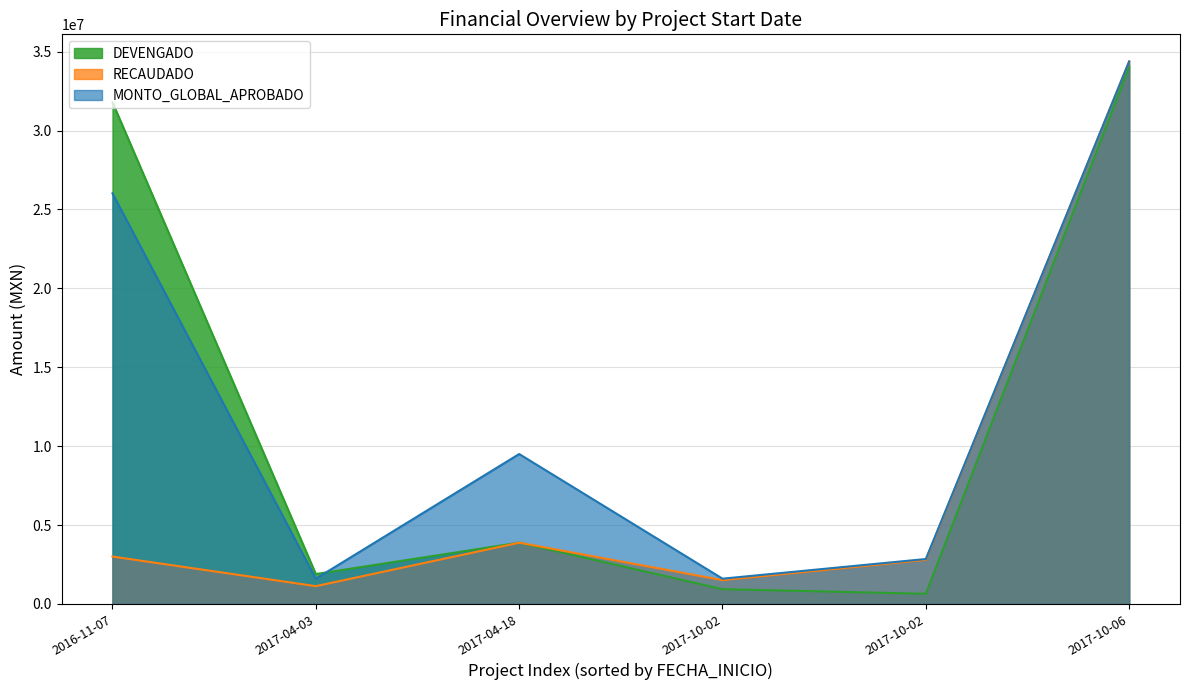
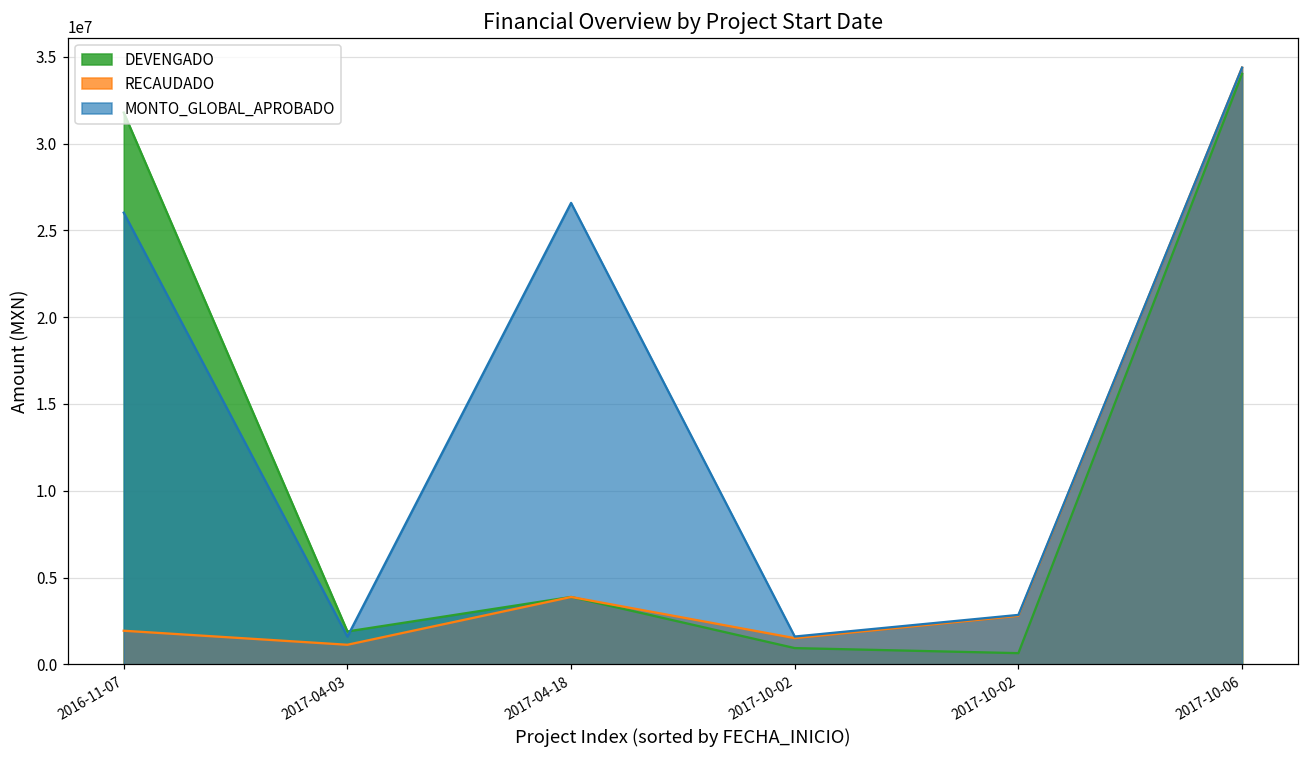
  {
    "DEVENGADO": {
      "2017-04-03": 1900000,
      "2017-10-06": 34000000
    },
    "RECAUDADO": {
-     "2016-11-07": 3000000,
+     "2016-11-07": 1900000,
      "2017-04-03": 1100000
    },
    "MONTO_GLOBAL_APROBADO": {
      "2016-11-07": 26000000,
      "2017-04-03": 1600000,
-     "2017-04-18": 9500000
+     "2017-04-18": 26600000
    }
  }
